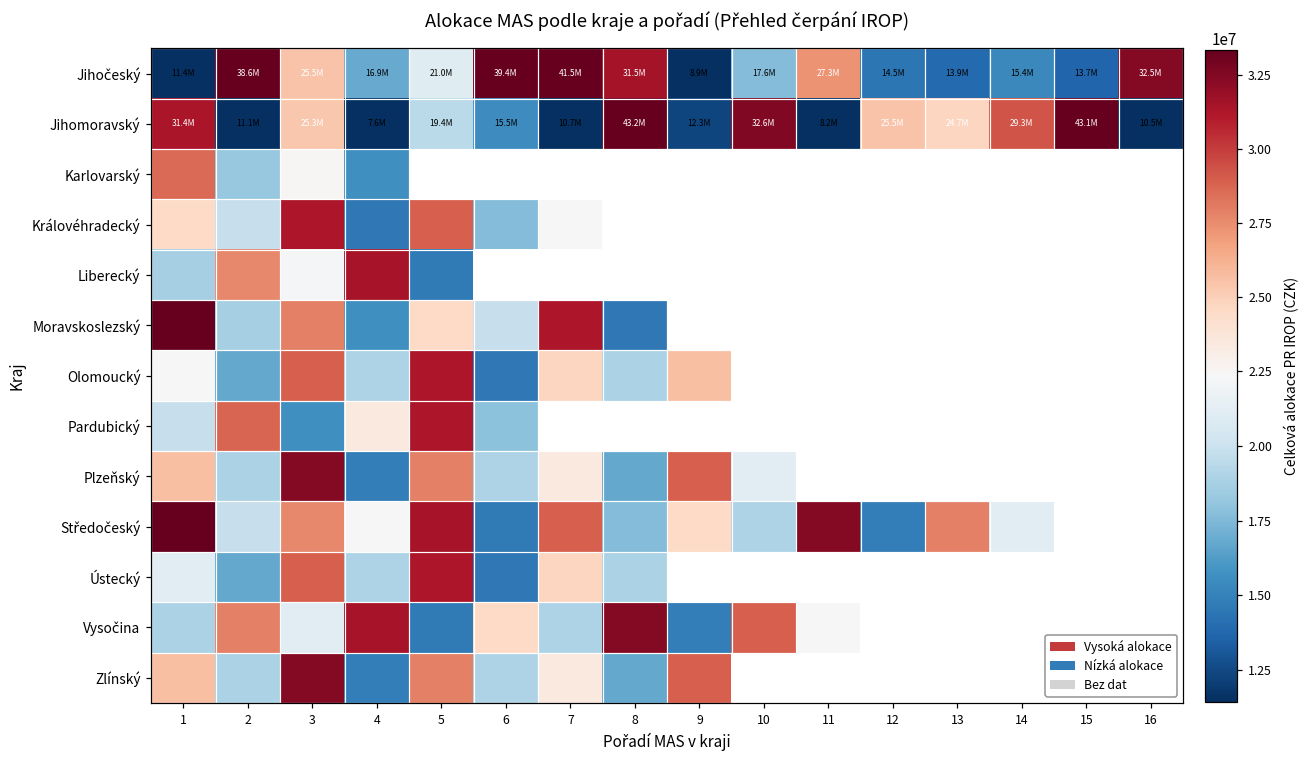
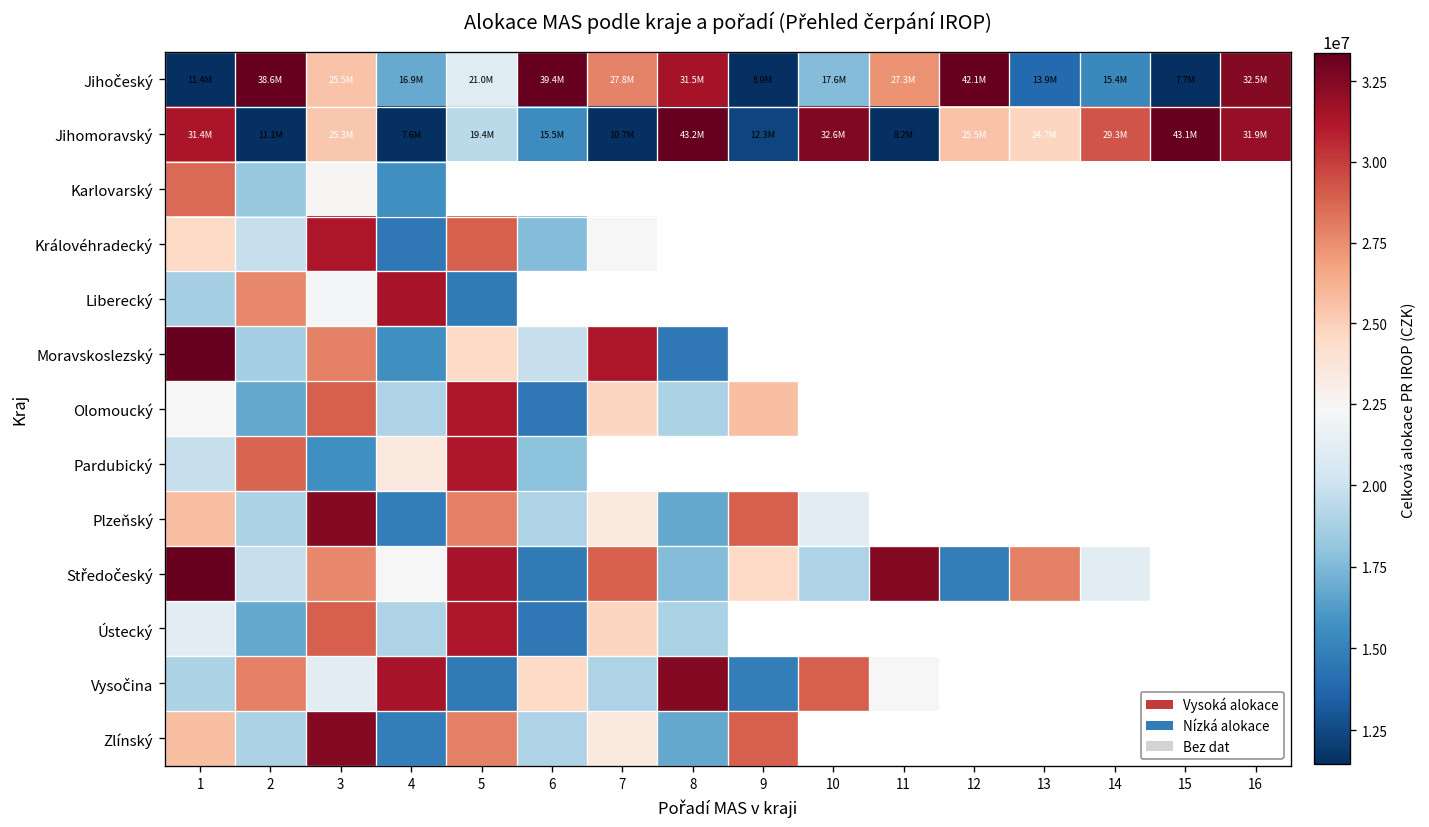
  {
    "Jihočeský": {
      "1": "11.4M",
      "2": "38.6M",
      "3": "25.5M",
      "4": "16.9M",
      "5": "21.0M",
      "6": "39.4M",
-     "7": "41.5M",
+     "7": "27.8M",
      "8": "31.5M",
      "9": "8.9M",
      "10": "17.6M",
      "11": "27.3M",
-     "12": "14.5M",
+     "12": "42.1M",
      "13": "13.9M",
      "14": "15.4M",
-     "15": "13.7M",
+     "15": "7.7M",
      "16": "32.5M"
    },
    "Jihomoravský": {
      "1": "31.4M",
      "2": "11.1M",
      "3": "25.3M",
      "4": "7.6M",
      "5": "19.4M",
      "6": "15.5M",
      "7": "10.7M",
      "8": "43.2M",
      "9": "12.3M",
      "10": "32.6M",
      "11": "8.2M",
      "12": "25.5M",
      "13": "24.7M",
      "14": "29.3M",
      "15": "43.1M",
-     "16": "10.5M"
+     "16": "31.9M"
    }
  }
